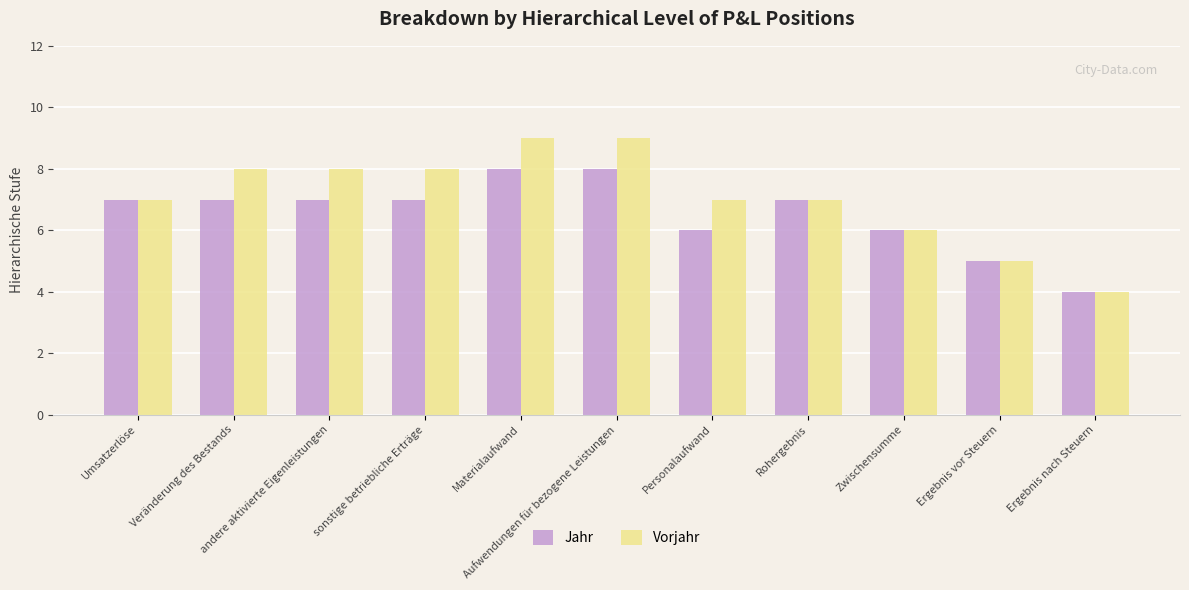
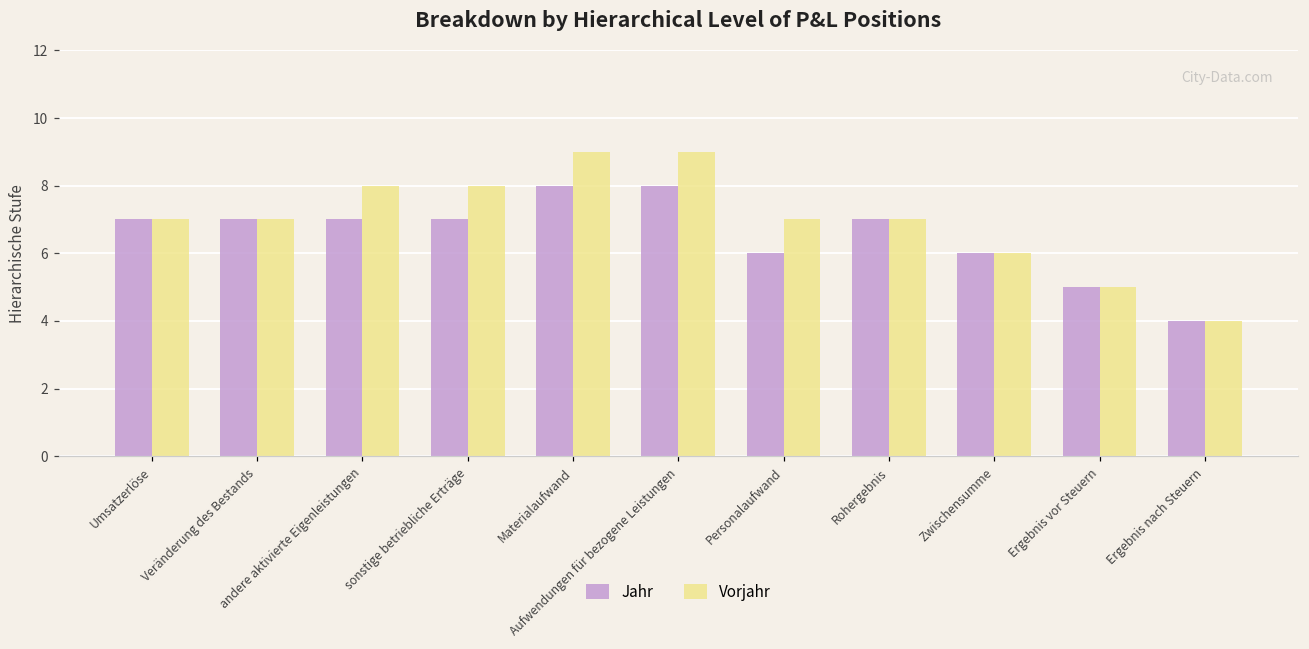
  {
    "Jahr": {
      "Umsatzerlöse": 7,
      "Veränderung des Bestands": 7,
      "andere aktivierte Eigenleistungen": 7,
      "sonstige betriebliche Erträge": 7,
      "Materialaufwand": 8,
      "Aufwendungen für bezogene Leistungen": 8,
      "Personalaufwand": 6,
      "Rohergebnis": 7,
      "Zwischensumme": 6,
      "Ergebnis vor Steuern": 5,
      "Ergebnis nach Steuern": 4
    },
    "Vorjahr": {
      "Umsatzerlöse": 7,
-     "Veränderung des Bestands": 8,
+     "Veränderung des Bestands": 7,
      "andere aktivierte Eigenleistungen": 8,
      "sonstige betriebliche Erträge": 8,
      "Materialaufwand": 9,
      "Aufwendungen für bezogene Leistungen": 9,
      "Personalaufwand": 7,
      "Rohergebnis": 7,
      "Zwischensumme": 6,
      "Ergebnis vor Steuern": 5,
      "Ergebnis nach Steuern": 4
    }
  }
